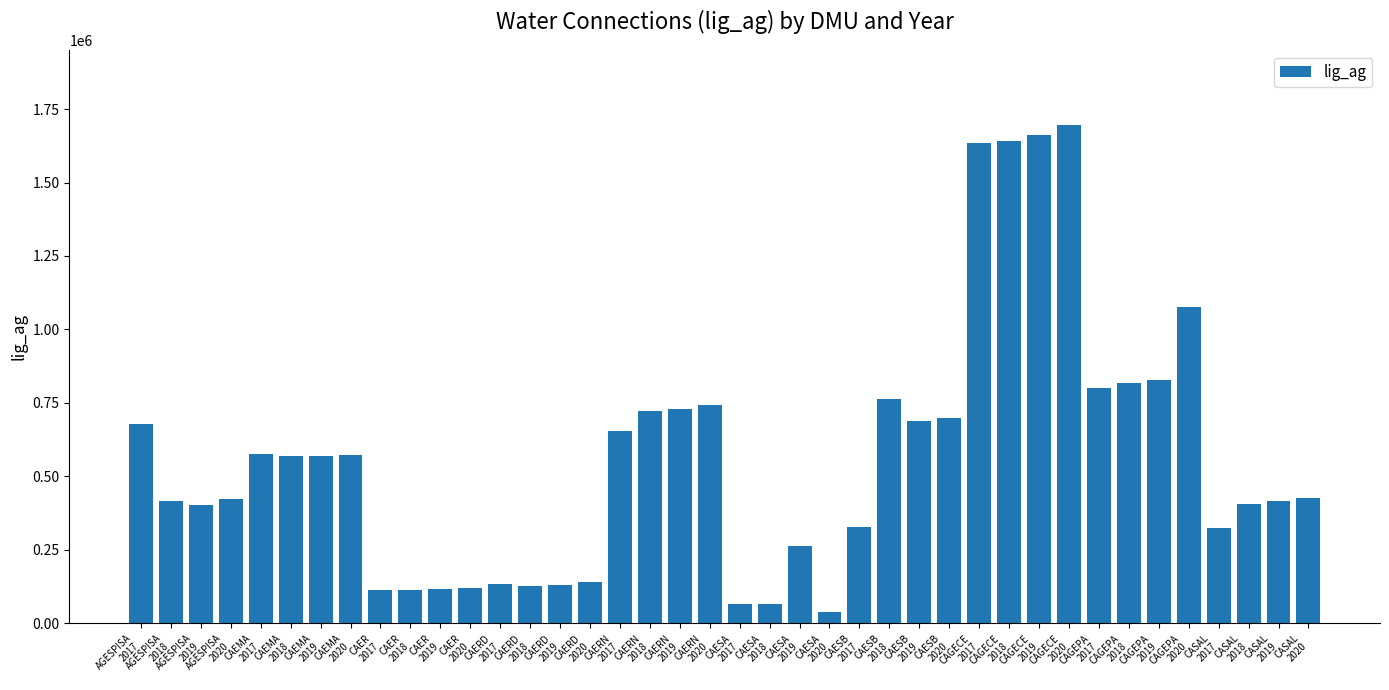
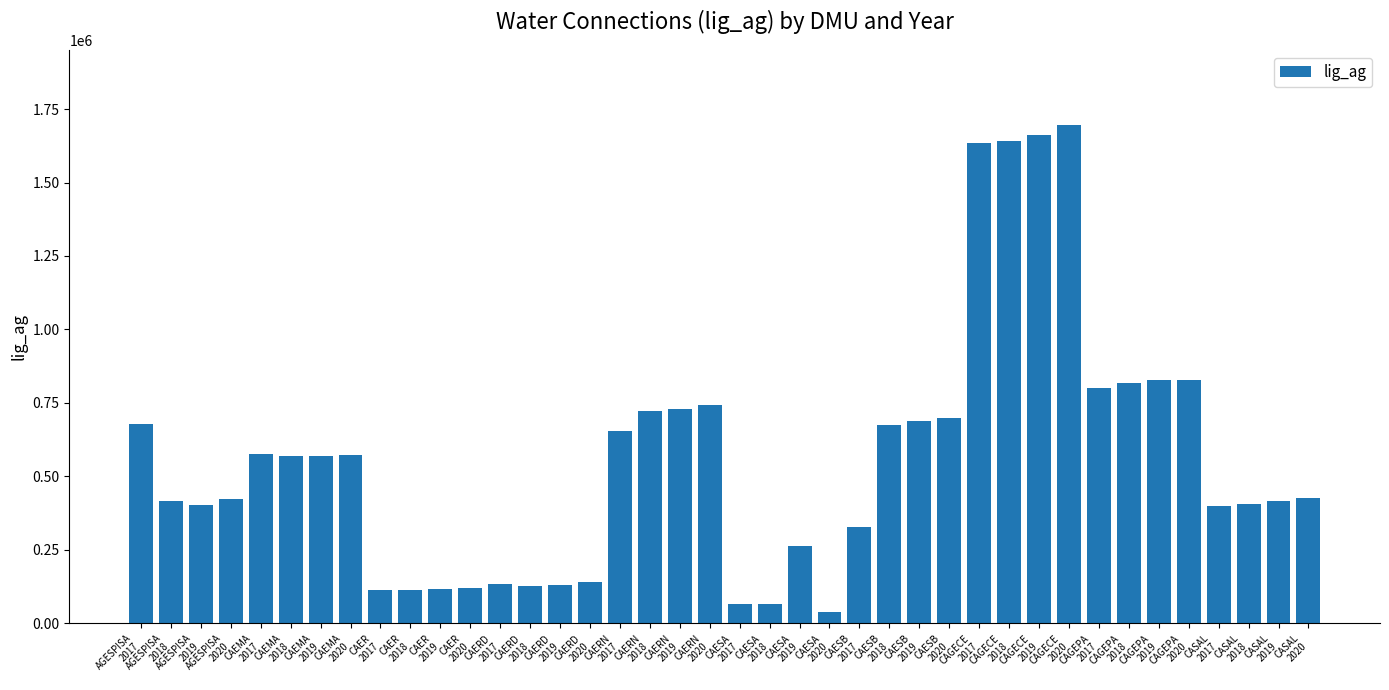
  {
    "AGESPISA 2017": 680000,
    "AGESPISA 2018": 420000,
    "AGESPISA 2019": 400000,
    "AGESPISA 2020": 420000,
    "CAEMA 2017": 570000,
    "CAEMA 2018": 570000,
    "CAEMA 2019": 570000,
    "CAEMA 2020": 570000,
    "CAER 2017": 110000,
    "CAER 2018": 110000,
    "CAER 2019": 120000,
    "CAER 2020": 120000,
    "CAERD 2017": 140000,
    "CAERD 2018": 130000,
    "CAERD 2019": 130000,
    "CAERD 2020": 140000,
    "CAERN 2017": 650000,
    "CAERN 2018": 720000,
    "CAERN 2019": 730000,
    "CAERN 2020": 740000,
    "CAESA 2017": 70000,
    "CAESA 2018": 70000,
    "CAESA 2019": 260000,
    "CAESA 2020": 40000,
    "CAESB 2017": 330000,
-   "CAESB 2018": 760000,
+   "CAESB 2018": 670000,
    "CAESB 2019": 690000,
    "CAESB 2020": 700000,
    "CAGECE 2017": 1630000,
    "CAGECE 2018": 1640000,
    "CAGECE 2019": 1660000,
    "CAGECE 2020": 1700000,
    "CAGEPA 2017": 800000,
    "CAGEPA 2018": 820000,
    "CAGEPA 2019": 830000,
-   "CAGEPA 2020": 1080000,
-   "CASAL 2017": 320000,
+   "CAGEPA 2020": 830000,
+   "CASAL 2017": 400000,
    "CASAL 2018": 410000,
    "CASAL 2019": 420000,
    "CASAL 2020": 430000
  }
